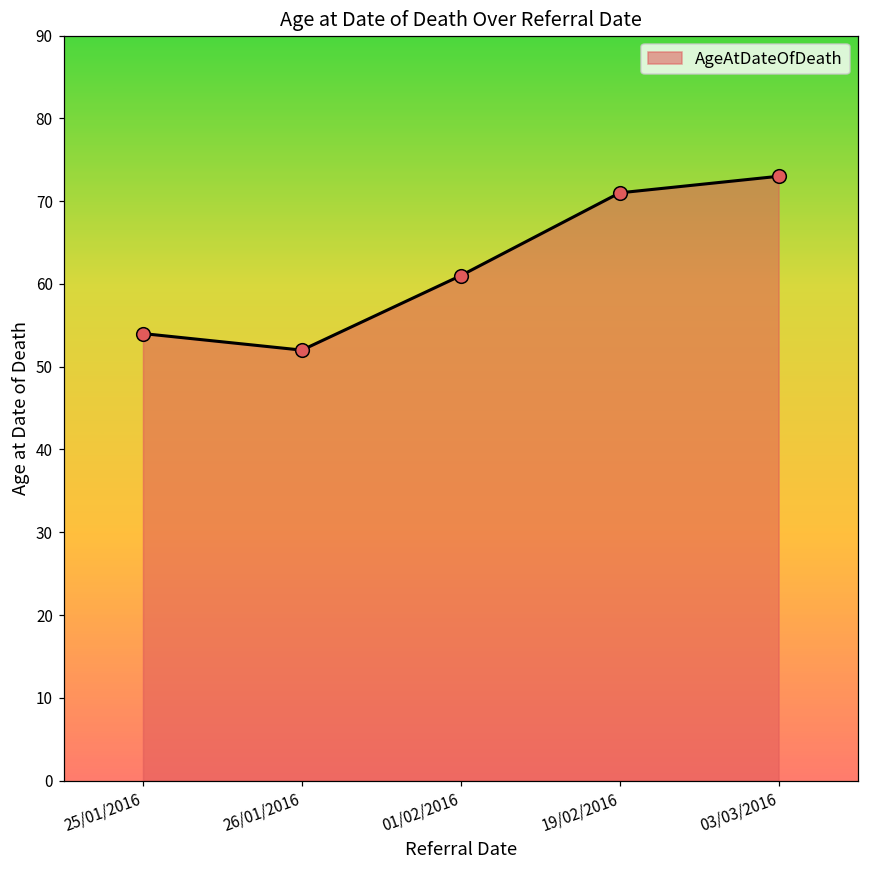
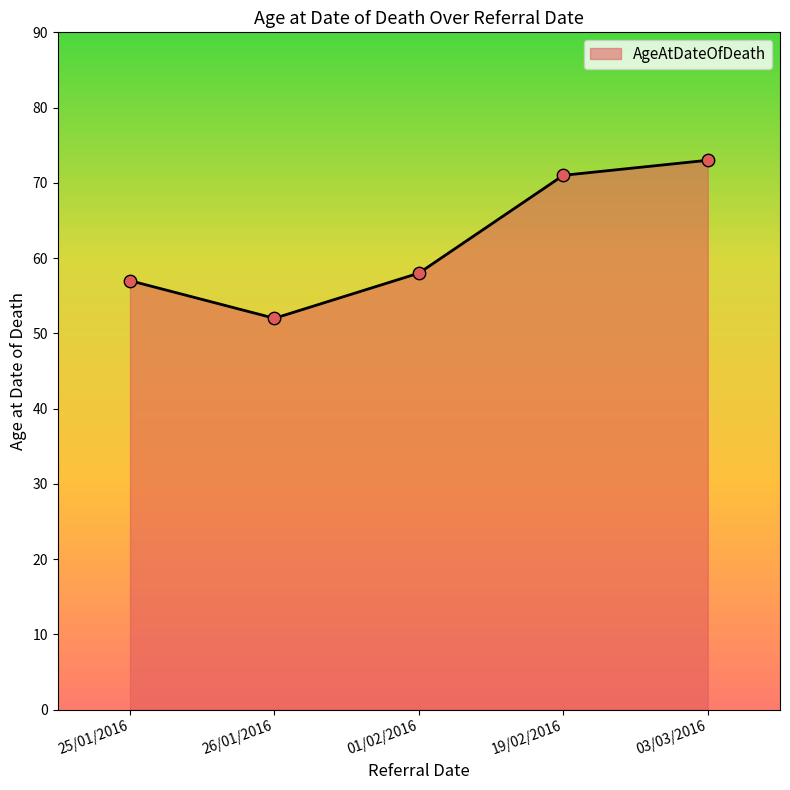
  {
-   "25/01/2016": 54,
+   "25/01/2016": 57,
    "26/01/2016": 52,
-   "01/02/2016": 61,
+   "01/02/2016": 58,
    "19/02/2016": 71,
    "03/03/2016": 73
  }
